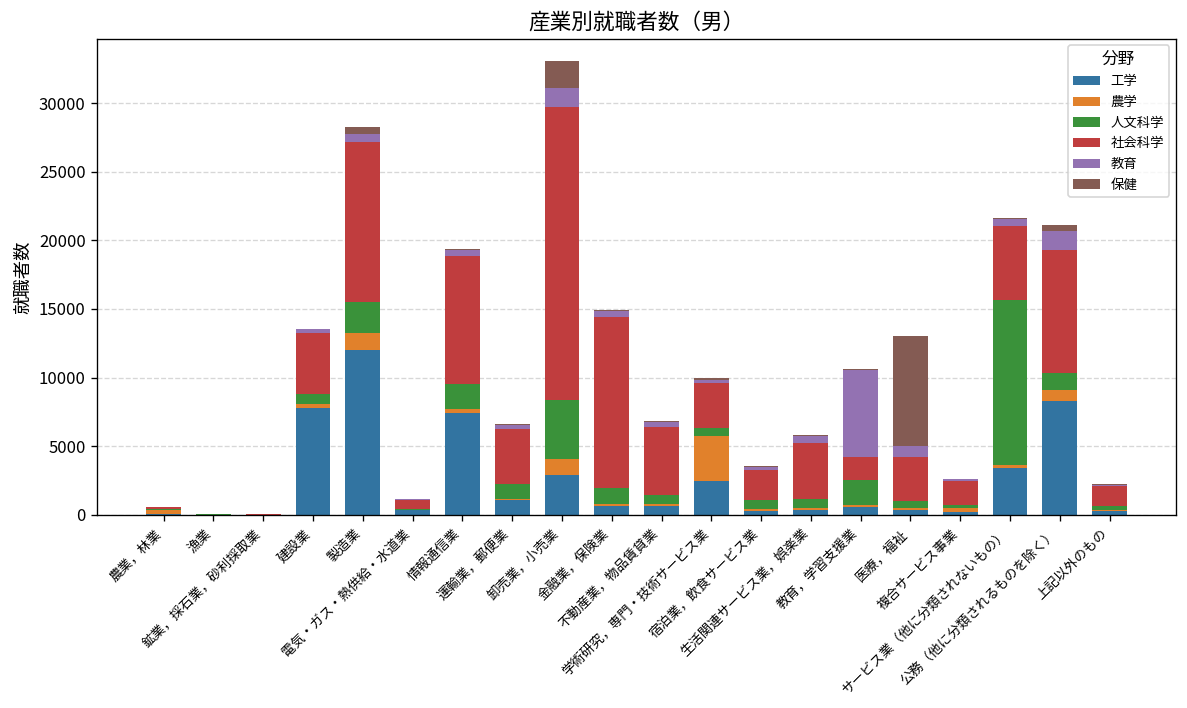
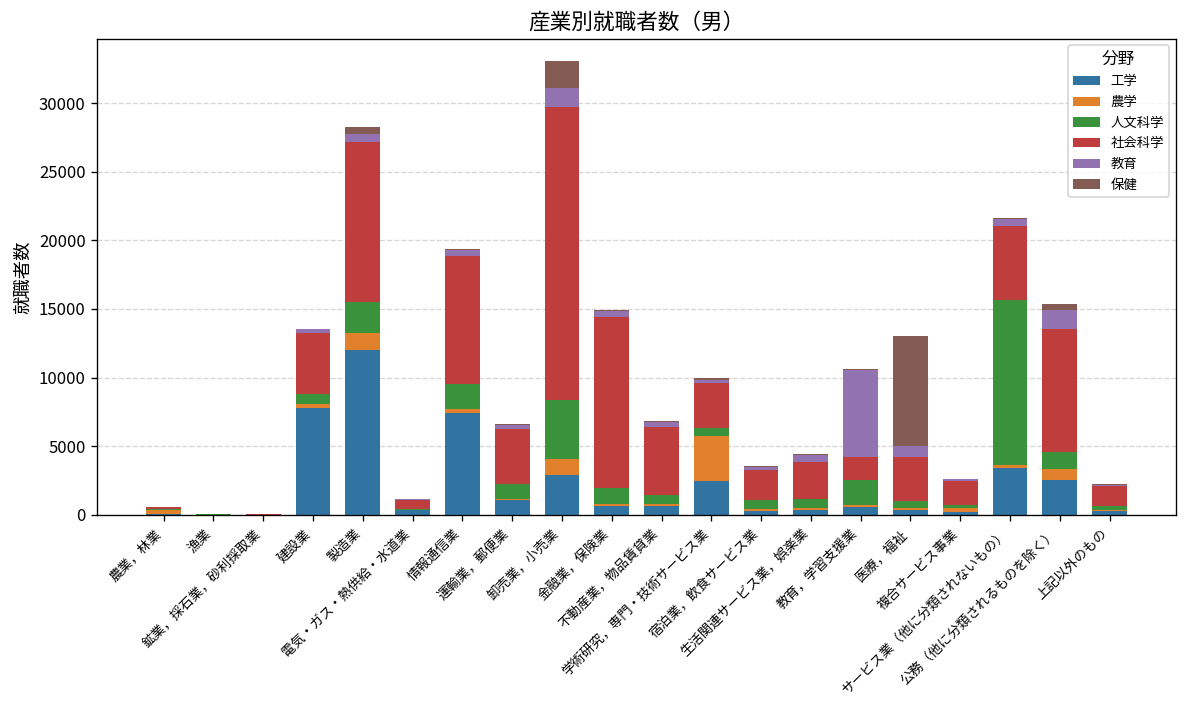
  {
    "工学": {
      "建設業": 7800,
      "製造業": 12000,
      "電気・ガス・熱供給・水道業": 400,
      "情報通信業": 7400,
      "運輸業，郵便業": 1100,
      "卸売業，小売業": 2900,
      "金融業，保険業": 600,
      "不動産業，物品賃貸業": 700,
      "学術研究，専門・技術サービス業": 2500,
      "宿泊業，飲食サービス業": 300,
      "生活関連サービス業，娯楽業": 300,
      "教育，学習支援業": 500,
      "医療，福祉": 400,
      "サービス業（他に分類されないもの）": 3400,
-     "公務（他に分類されるものを除く）": 8300,
+     "公務（他に分類されるものを除く）": 2500,
      "上記以外のもの": 300
    },
    "農学": {
      "農業，林業": 300,
      "建設業": 300,
      "製造業": 1200,
      "情報通信業": 300,
      "卸売業，小売業": 1200,
      "学術研究，専門・技術サービス業": 3300,
      "複合サービス事業": 300,
      "サービス業（他に分類されないもの）": 200,
      "公務（他に分類されるものを除く）": 800
    },
    "人文科学": {
      "建設業": 700,
      "製造業": 2300,
      "情報通信業": 1900,
      "運輸業，郵便業": 1000,
      "卸売業，小売業": 4300,
      "金融業，保険業": 1200,
      "不動産業，物品賃貸業": 700,
      "学術研究，専門・技術サービス業": 600,
      "宿泊業，飲食サービス業": 700,
      "生活関連サービス業，娯楽業": 700,
      "教育，学習支援業": 1800,
      "医療，福祉": 600,
      "複合サービス事業": 200,
      "サービス業（他に分類されないもの）": 12000,
      "公務（他に分類されるものを除く）": 1300,
      "上記以外のもの": 300
    },
    "社会科学": {
      "建設業": 4500,
      "製造業": 11700,
      "電気・ガス・熱供給・水道業": 600,
      "情報通信業": 9300,
      "運輸業，郵便業": 4100,
      "卸売業，小売業": 21300,
      "金融業，保険業": 12400,
      "不動産業，物品賃貸業": 5000,
      "学術研究，専門・技術サービス業": 3300,
      "宿泊業，飲食サービス業": 2100,
-     "生活関連サービス業，娯楽業": 4100,
+     "生活関連サービス業，娯楽業": 2700,
      "教育，学習支援業": 1700,
      "医療，福祉": 3200,
      "複合サービス事業": 1700,
      "サービス業（他に分類されないもの）": 5300,
      "公務（他に分類されるものを除く）": 9000,
      "上記以外のもの": 1500
    },
    "教育": {
      "建設業": 300,
      "製造業": 600,
      "情報通信業": 500,
      "運輸業，郵便業": 200,
      "卸売業，小売業": 1400,
      "金融業，保険業": 400,
      "不動産業，物品賃貸業": 300,
      "宿泊業，飲食サービス業": 200,
      "生活関連サービス業，娯楽業": 500,
      "教育，学習支援業": 6300,
      "医療，福祉": 700,
      "サービス業（他に分類されないもの）": 500,
      "公務（他に分類されるものを除く）": 1400
    },
    "保健": {
      "鉱業，採石業，砂利採取業": 0,
      "製造業": 500,
      "卸売業，小売業": 2000,
      "医療，福祉": 8000,
      "公務（他に分類されるものを除く）": 500
    }
  }
